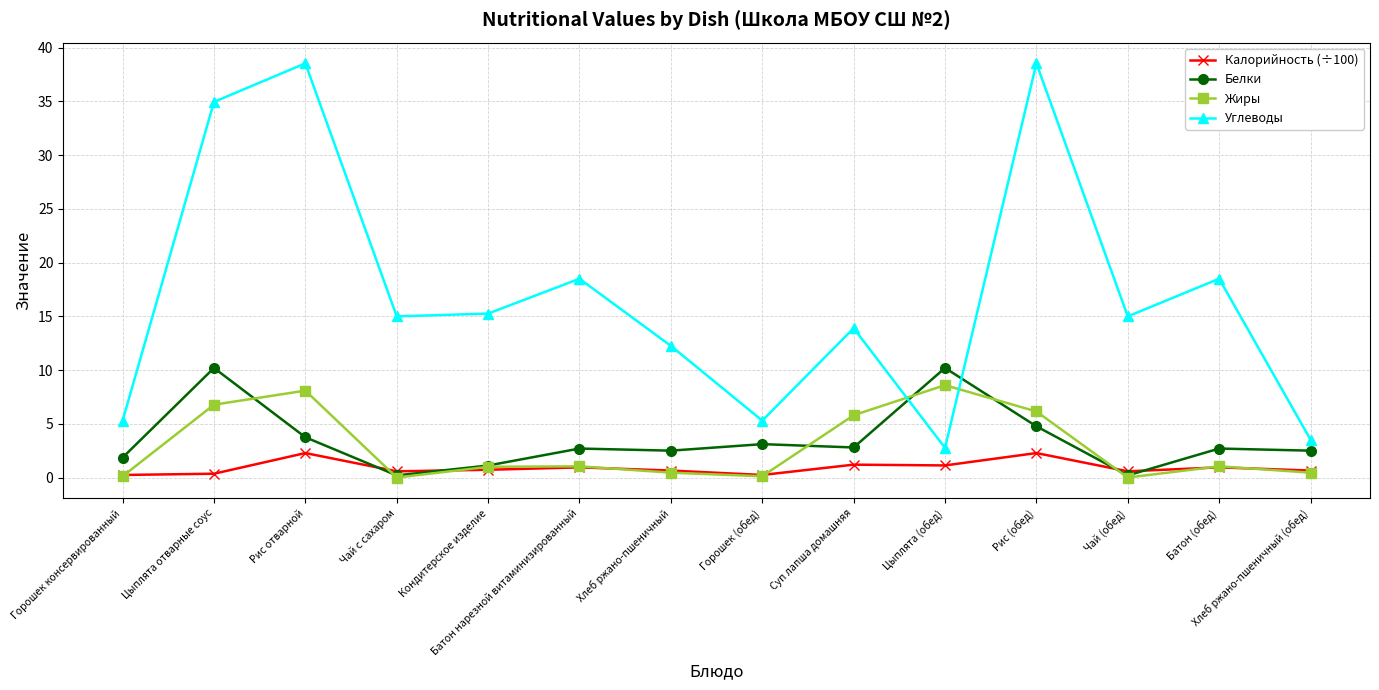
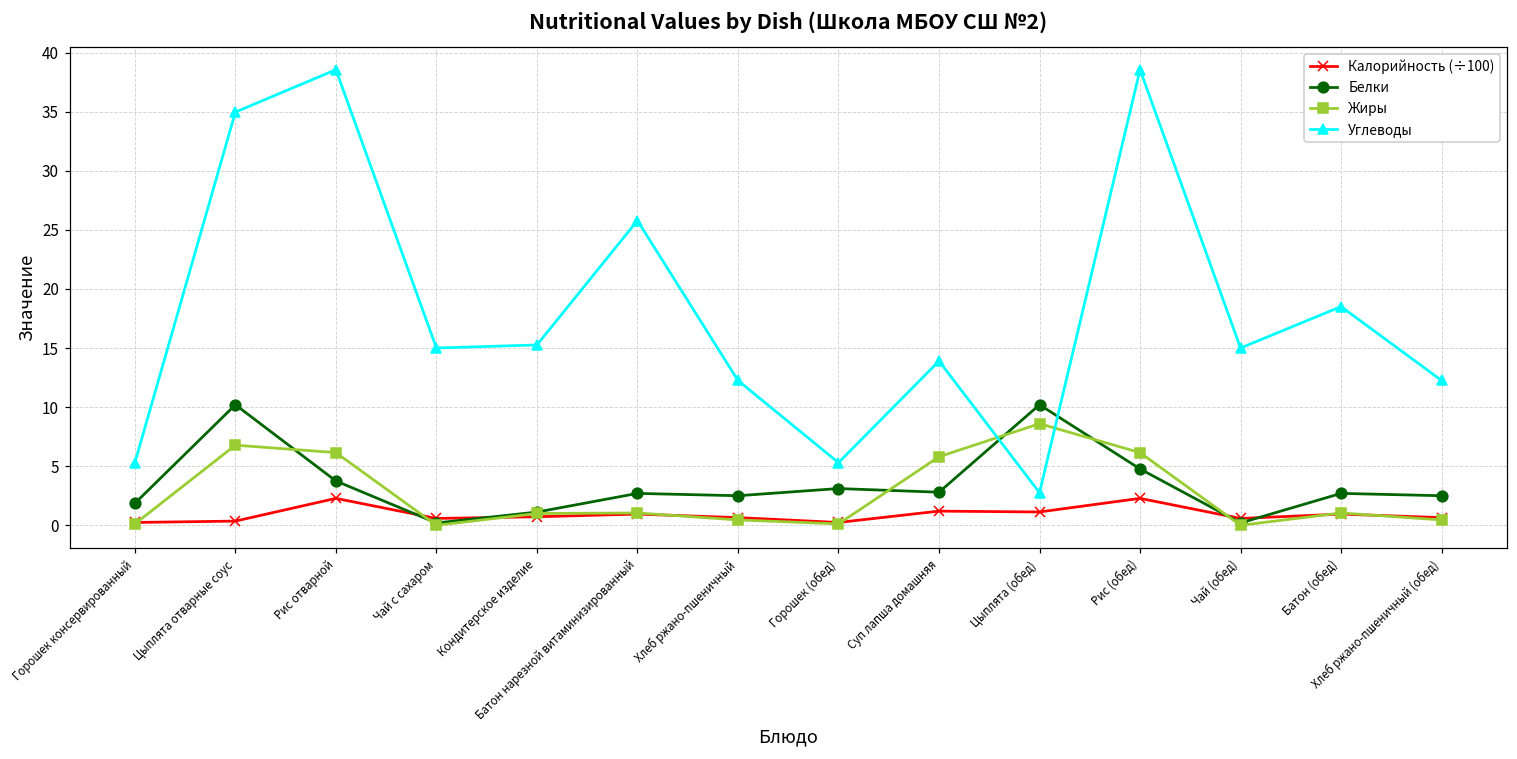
  {
    "Калорийность (÷100)": {
      "Цыплята отварные соус": 0.4,
      "Рис отварной": 2.3,
      "Чай с сахаром": 0.6,
      "Кондитерское изделие": 0.7,
      "Суп лапша домашняя": 1.2,
      "Цыплята (обед)": 1.1,
      "Рис (обед)": 2.3,
      "Чай (обед)": 0.6
    },
    "Белки": {
      "Горошек консервированный": 1.9,
      "Цыплята отварные соус": 10.2,
      "Рис отварной": 3.8,
      "Батон нарезной витаминизированный": 2.7,
      "Хлеб ржано-пшеничный": 2.5,
      "Горошек (обед)": 3.1,
      "Суп лапша домашняя": 2.8,
      "Цыплята (обед)": 10.2,
      "Рис (обед)": 4.8,
      "Батон (обед)": 2.7,
      "Хлеб ржано-пшеничный (обед)": 2.5
    },
    "Жиры": {
      "Цыплята отварные соус": 6.8,
-     "Рис отварной": 8.1,
+     "Рис отварной": 6.2,
      "Суп лапша домашняя": 5.8,
      "Цыплята (обед)": 8.6,
      "Рис (обед)": 6.2
    },
    "Углеводы": {
      "Горошек консервированный": 5.3,
      "Цыплята отварные соус": 35.0,
      "Рис отварной": 38.6,
      "Чай с сахаром": 15.0,
      "Кондитерское изделие": 15.3,
-     "Батон нарезной витаминизированный": 18.5,
+     "Батон нарезной витаминизированный": 25.8,
      "Хлеб ржано-пшеничный": 12.3,
      "Горошек (обед)": 5.3,
      "Суп лапша домашняя": 13.9,
      "Цыплята (обед)": 2.8,
      "Рис (обед)": 38.6,
      "Чай (обед)": 15.0,
      "Батон (обед)": 18.5,
-     "Хлеб ржано-пшеничный (обед)": 3.5
+     "Хлеб ржано-пшеничный (обед)": 12.3
    }
  }
